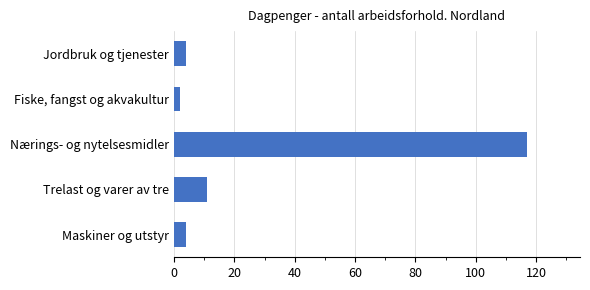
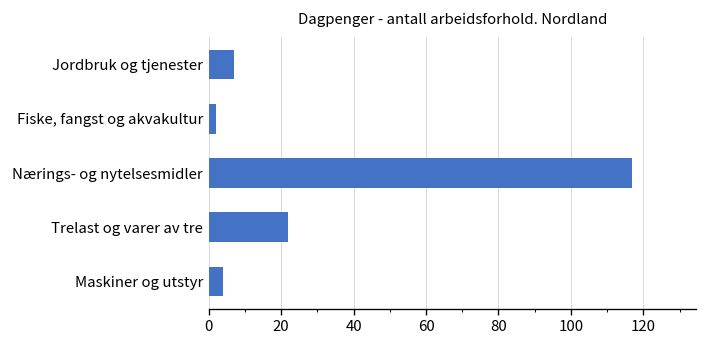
  {
-   "Jordbruk og tjenester": 4,
+   "Jordbruk og tjenester": 7,
    "Fiske, fangst og akvakultur": 2,
    "Nærings- og nytelsesmidler": 117,
-   "Trelast og varer av tre": 11,
+   "Trelast og varer av tre": 22,
    "Maskiner og utstyr": 4
  }
